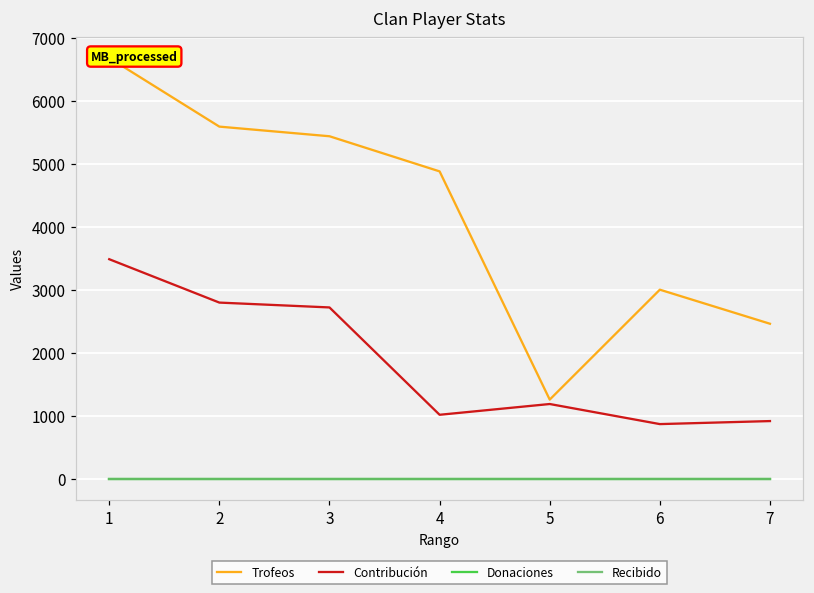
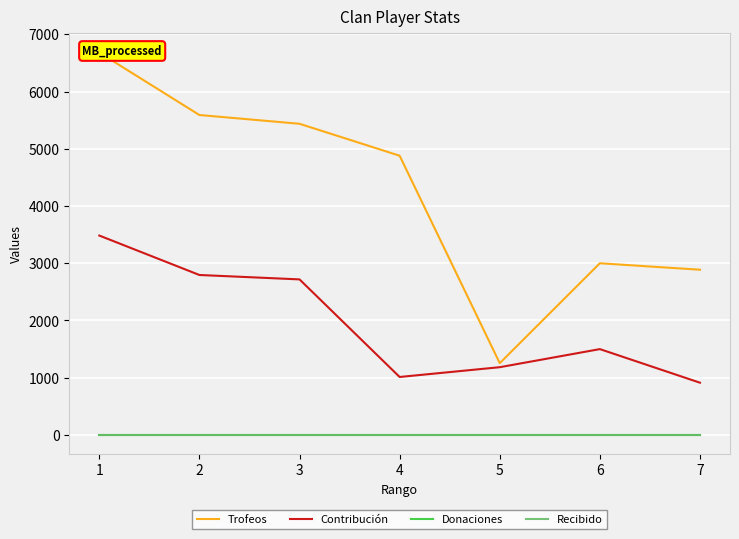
  {
    "Trofeos": {
      "2": 5600,
      "3": 5400,
      "4": 4900,
      "5": 1300,
      "6": 3000,
-     "7": 2500
+     "7": 2900
    },
    "Contribución": {
      "1": 3500,
      "2": 2800,
      "3": 2700,
      "4": 1000,
      "5": 1200,
-     "6": 900,
+     "6": 1500,
      "7": 900
    },
    "Recibido": {
      "1": 0,
      "2": 0,
      "3": 0,
      "4": 0,
      "5": 0,
      "6": 0,
      "7": 0
    }
  }
